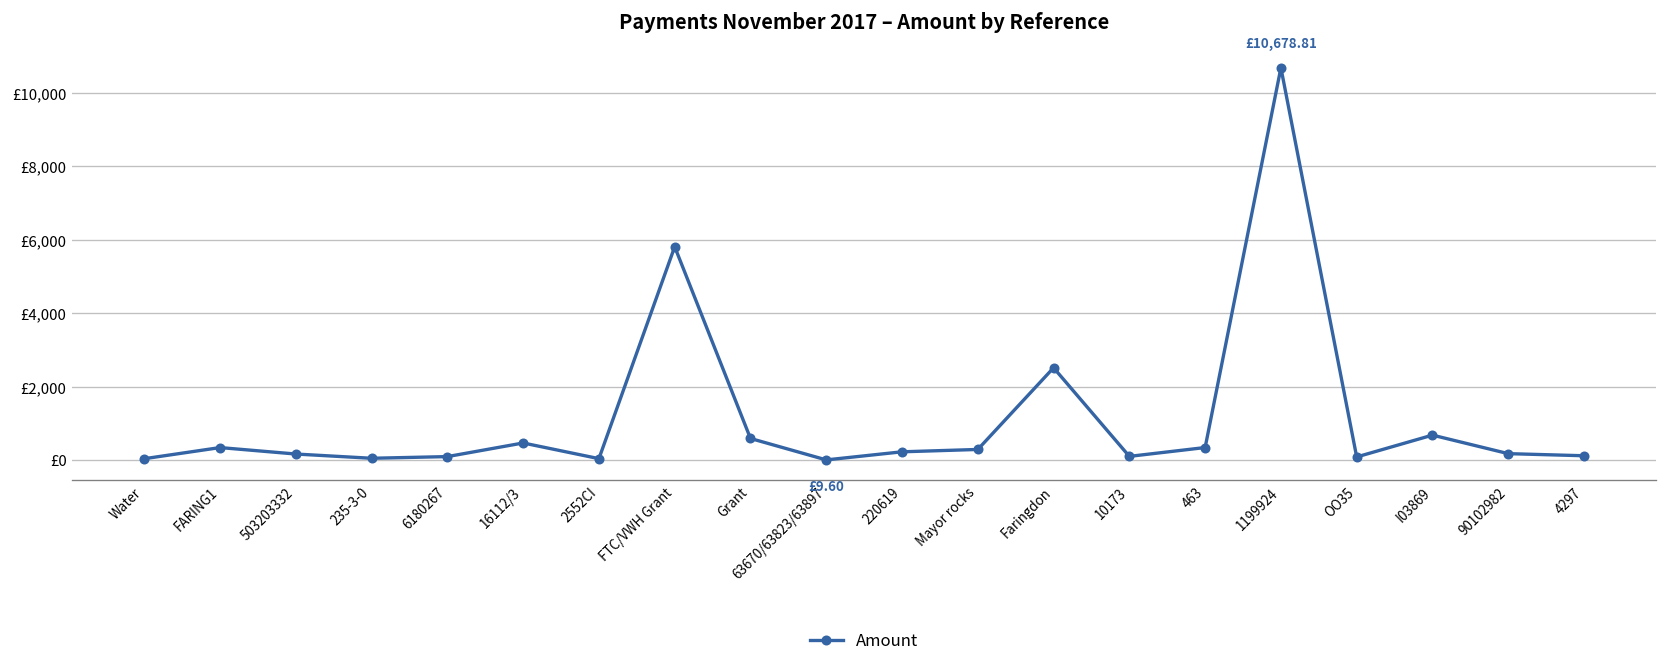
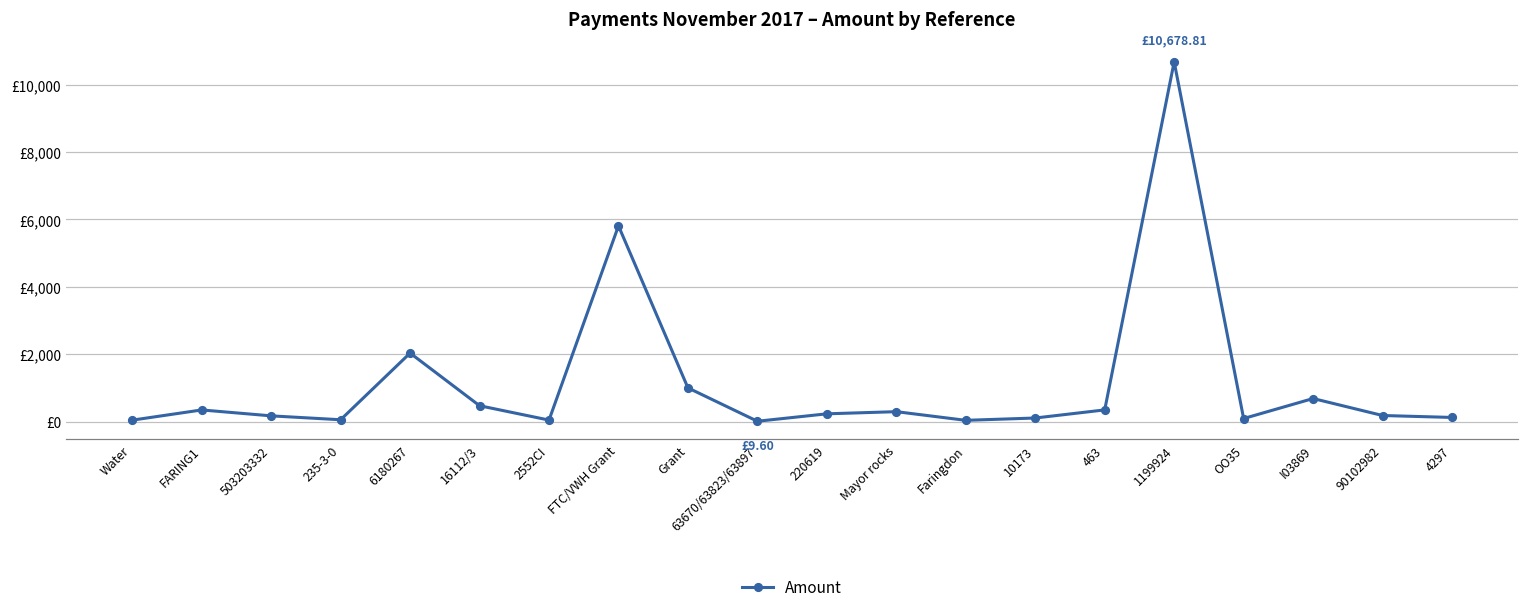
  {
    "Water": "£0",
    "FARING1": "£300",
    "503203332": "£200",
    "235-3-0": "£100",
-   "6180267": "£100",
+   "6180267": "£2,000",
    "16112/3": "£500",
    "2552CI": "£0",
    "FTC/VWH Grant": "£5,800",
-   "Grant": "£600",
+   "Grant": "£1,000",
    "220619": "£200",
    "Mayor rocks": "£300",
-   "Faringdon": "£2,500",
+   "Faringdon": "£0",
    "10173": "£100",
    "463": "£300",
    "OO35": "£100",
    "I03869": "£700",
    "90102982": "£200",
    "4297": "£100"
  }
